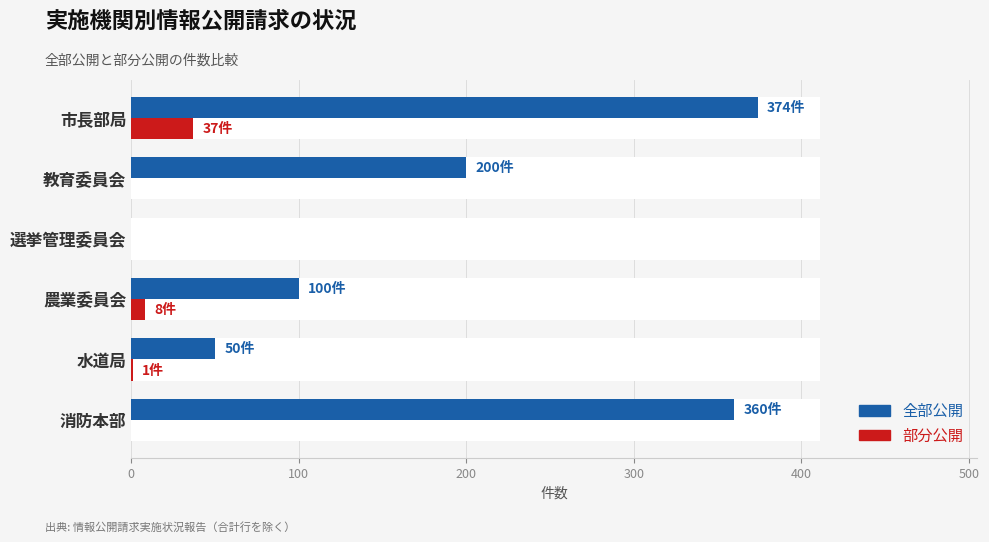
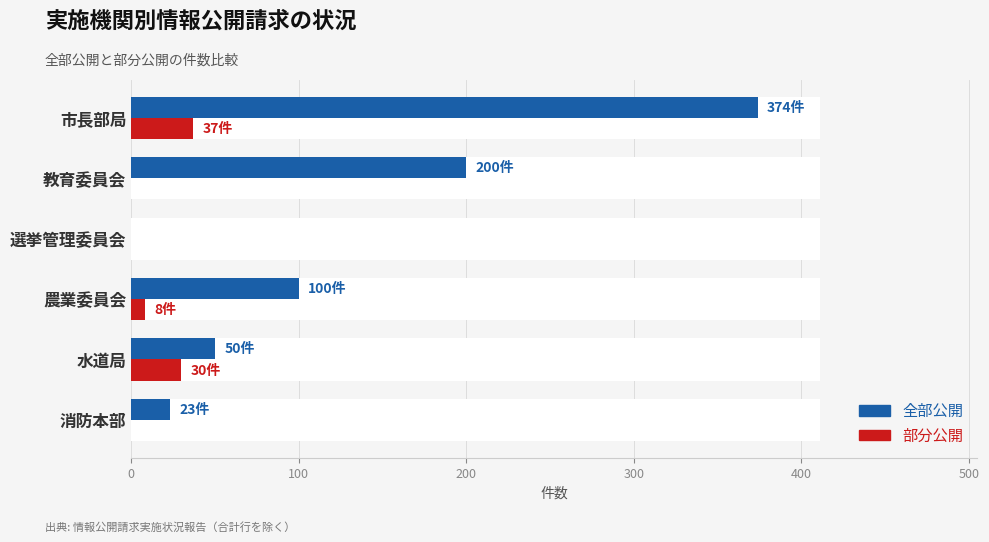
  {
    "全部公開": {
-     "消防本部": "360件"
+     "消防本部": "23件"
    },
    "部分公開": {
-     "水道局": "1件"
+     "水道局": "30件"
    }
  }
